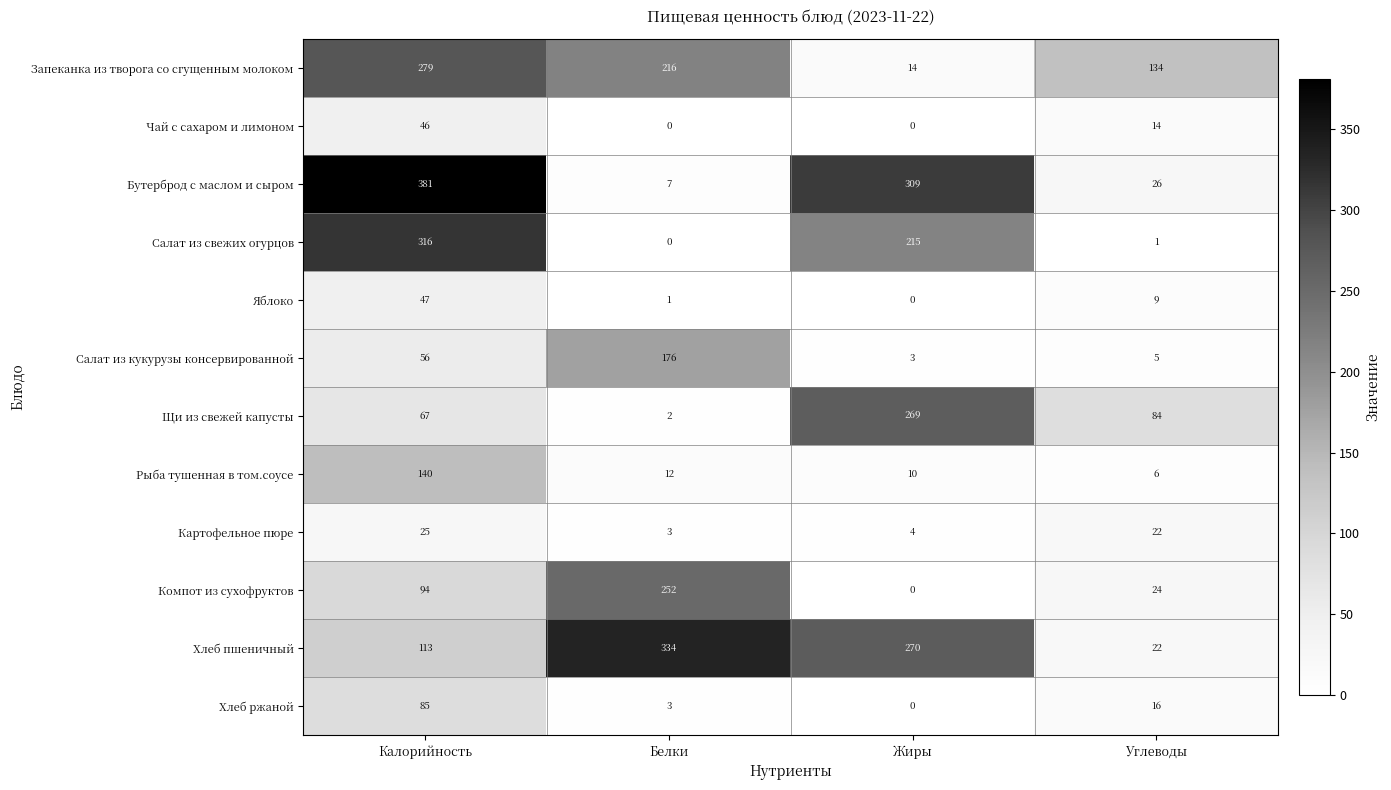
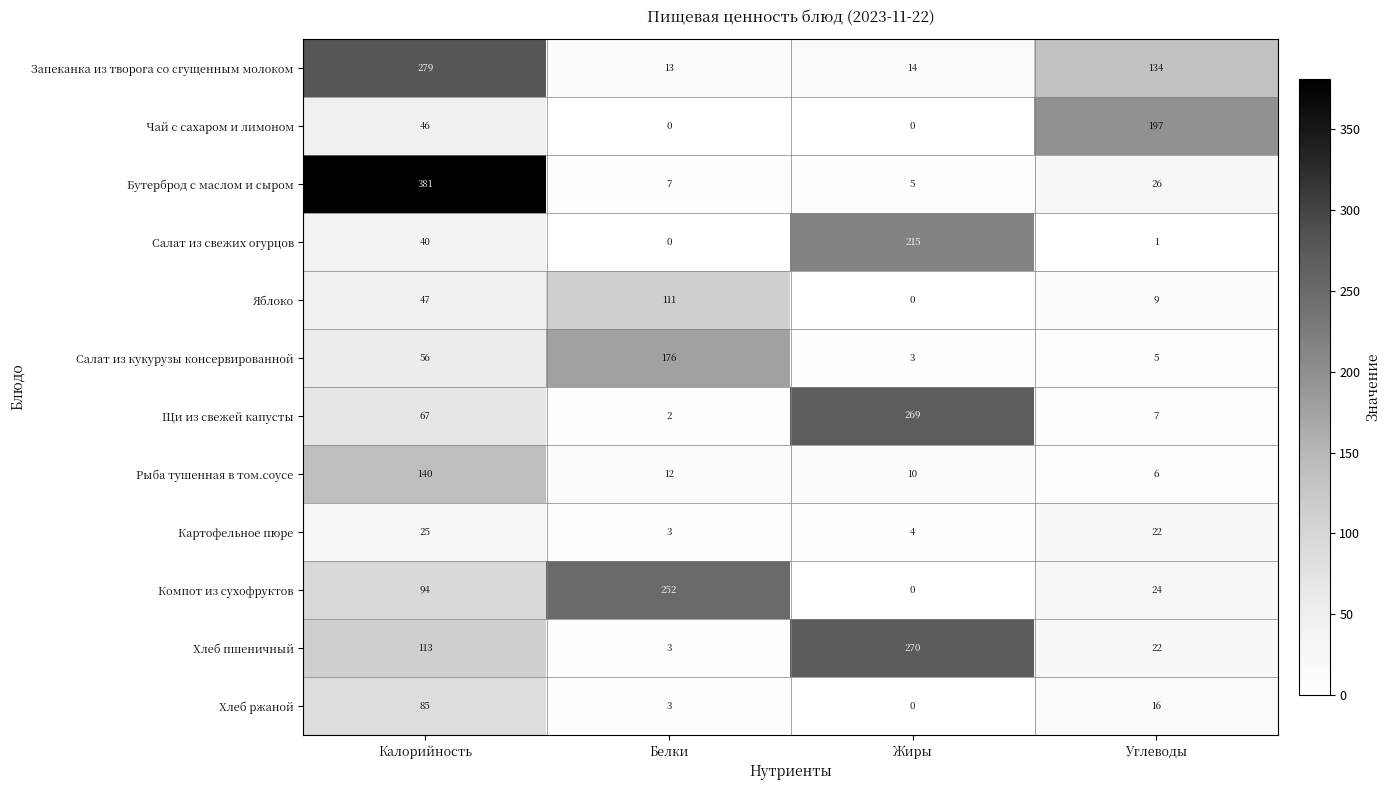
  {
    "Запеканка из творога со сгущенным молоком": {
      "Калорийность": 279,
-     "Белки": 216,
+     "Белки": 13,
      "Жиры": 14,
      "Углеводы": 134
    },
    "Чай с сахаром и лимоном": {
      "Калорийность": 46,
      "Белки": 0,
      "Жиры": 0,
-     "Углеводы": 14
+     "Углеводы": 197
    },
    "Бутерброд с маслом и сыром": {
      "Калорийность": 381,
      "Белки": 7,
-     "Жиры": 309,
+     "Жиры": 5,
      "Углеводы": 26
    },
    "Салат из свежих огурцов": {
-     "Калорийность": 316,
+     "Калорийность": 40,
      "Белки": 0,
      "Жиры": 215,
      "Углеводы": 1
    },
    "Яблоко": {
      "Калорийность": 47,
-     "Белки": 1,
+     "Белки": 111,
      "Жиры": 0,
      "Углеводы": 9
    },
    "Салат из кукурузы консервированной": {
      "Калорийность": 56,
      "Белки": 176,
      "Жиры": 3,
      "Углеводы": 5
    },
    "Щи из свежей капусты": {
      "Калорийность": 67,
      "Белки": 2,
      "Жиры": 269,
-     "Углеводы": 84
+     "Углеводы": 7
    },
    "Рыба тушенная в том.соусе": {
      "Калорийность": 140,
      "Белки": 12,
      "Жиры": 10,
      "Углеводы": 6
    },
    "Картофельное пюре": {
      "Калорийность": 25,
      "Белки": 3,
      "Жиры": 4,
      "Углеводы": 22
    },
    "Компот из сухофруктов": {
      "Калорийность": 94,
      "Белки": 252,
      "Жиры": 0,
      "Углеводы": 24
    },
    "Хлеб пшеничный": {
      "Калорийность": 113,
-     "Белки": 334,
+     "Белки": 3,
      "Жиры": 270,
      "Углеводы": 22
    },
    "Хлеб ржаной": {
      "Калорийность": 85,
      "Белки": 3,
      "Жиры": 0,
      "Углеводы": 16
    }
  }
